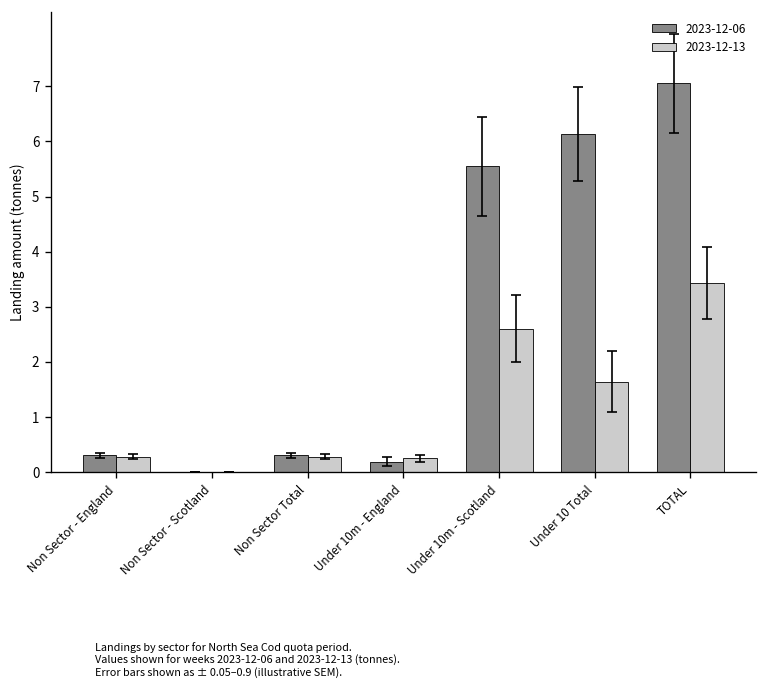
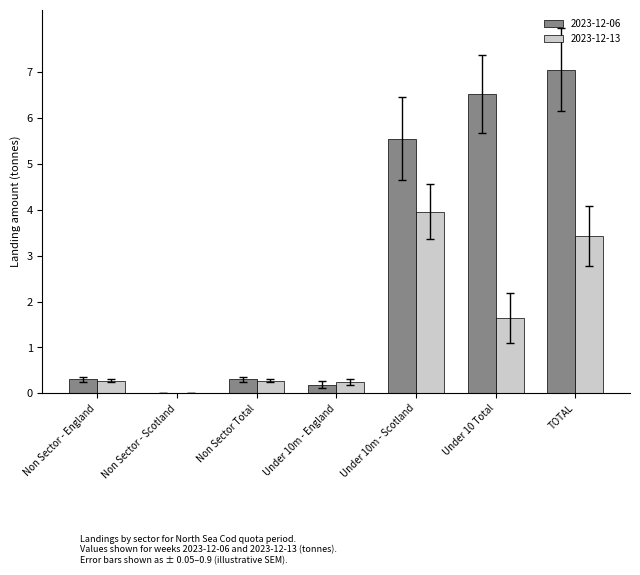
  {
    "2023-12-06": {
      "Non Sector - England": 0.3,
      "Non Sector - Scotland": 0.0,
      "Non Sector Total": 0.3,
      "Under 10m - England": 0.2,
      "Under 10m - Scotland": 5.5,
-     "Under 10 Total": 6.1,
+     "Under 10 Total": 6.5,
      "TOTAL": 7.1
    },
    "2023-12-13": {
      "Non Sector - England": 0.3,
      "Non Sector - Scotland": 0.0,
      "Non Sector Total": 0.3,
      "Under 10m - England": 0.2,
-     "Under 10m - Scotland": 2.6,
+     "Under 10m - Scotland": 4.0,
      "Under 10 Total": 1.6,
      "TOTAL": 3.4
    }
  }
